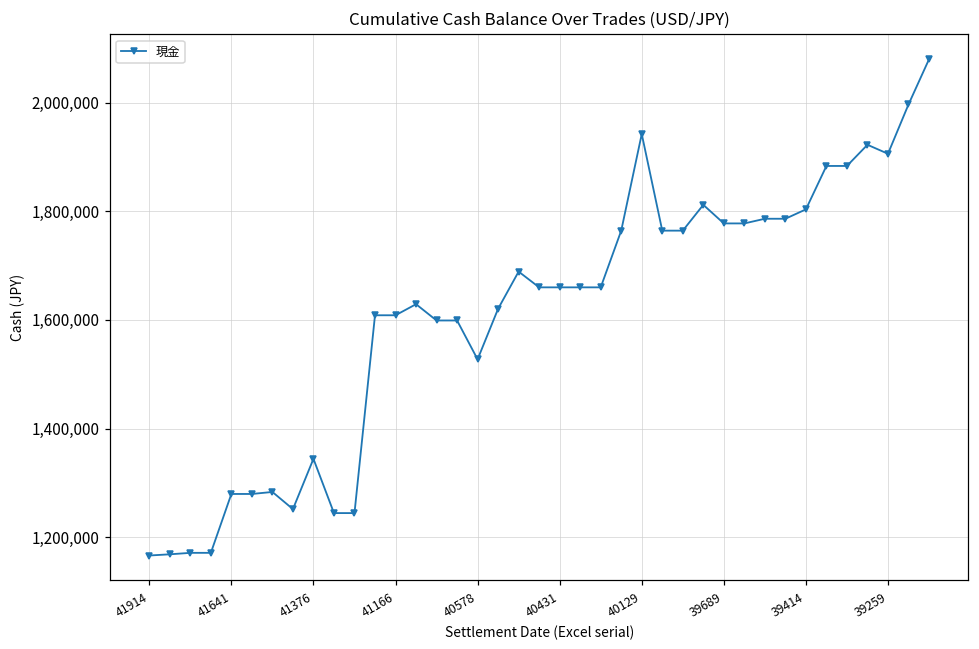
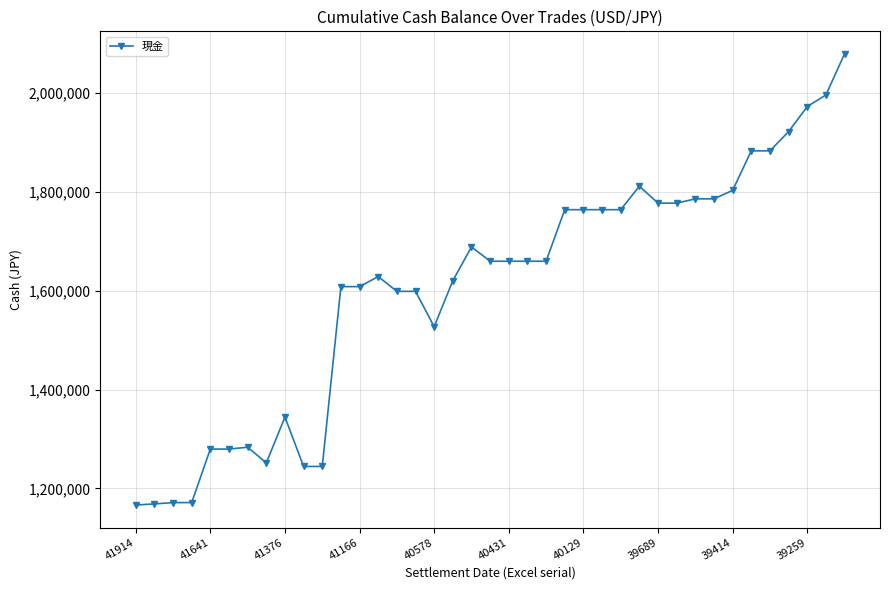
  {
    "41914": "1,170,000",
    "41641": "1,280,000",
    "41376": "1,340,000",
    "41166": "1,610,000",
    "40578": "1,530,000",
    "40431": "1,660,000",
-   "40129": "1,940,000",
+   "40129": "1,760,000",
    "39689": "1,780,000",
    "39414": "1,800,000",
-   "39259": "1,910,000"
+   "39259": "1,970,000"
  }
